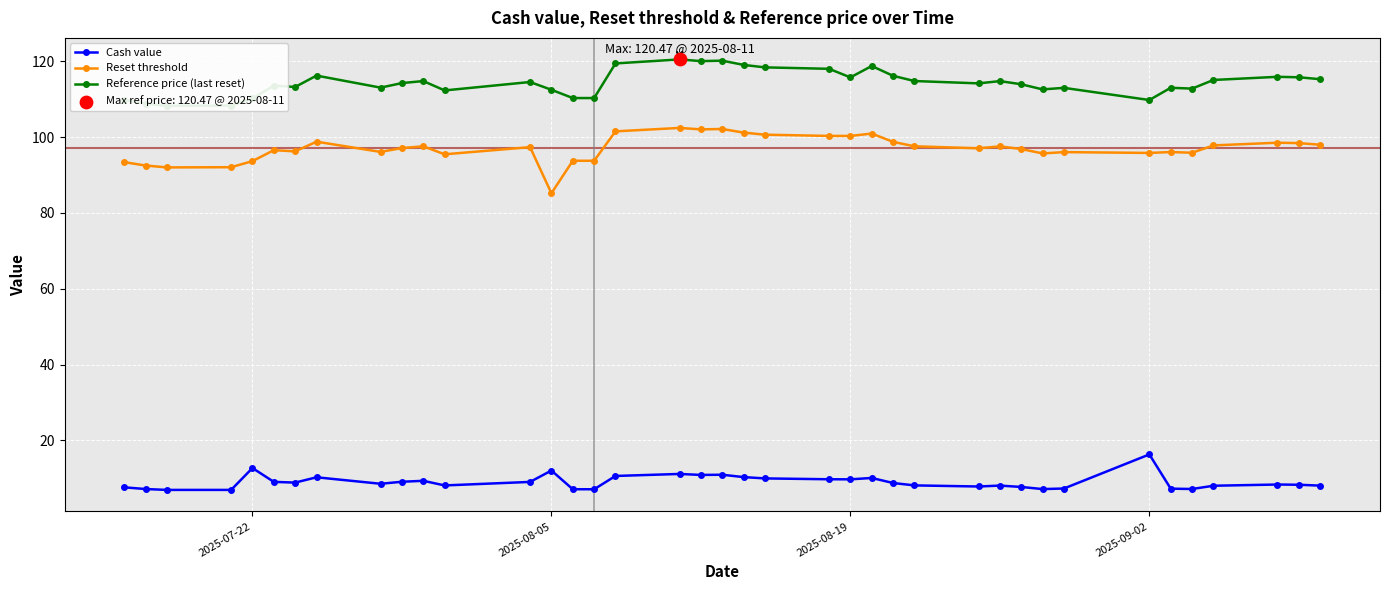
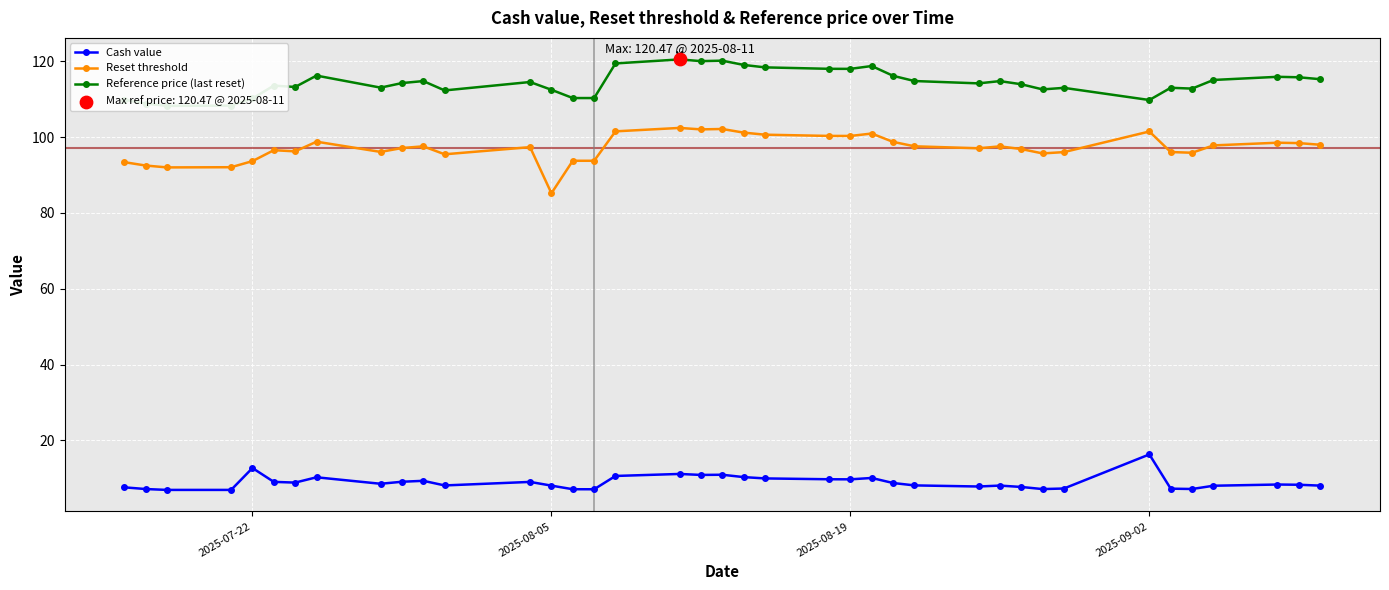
  {
    "Cash value": {
      "2025-07-22": 13,
-     "2025-08-05": 12,
+     "2025-08-05": 8,
      "2025-08-19": 10,
      "2025-09-02": 16
    },
    "Reset threshold": {
      "2025-07-22": 94,
      "2025-08-05": 85,
      "2025-08-19": 100,
-     "2025-09-02": 96
+     "2025-09-02": 101
    },
    "Reference price (last reset)": {
      "2025-08-05": 112,
-     "2025-08-19": 116,
+     "2025-08-19": 118,
      "2025-09-02": 110
    }
  }
